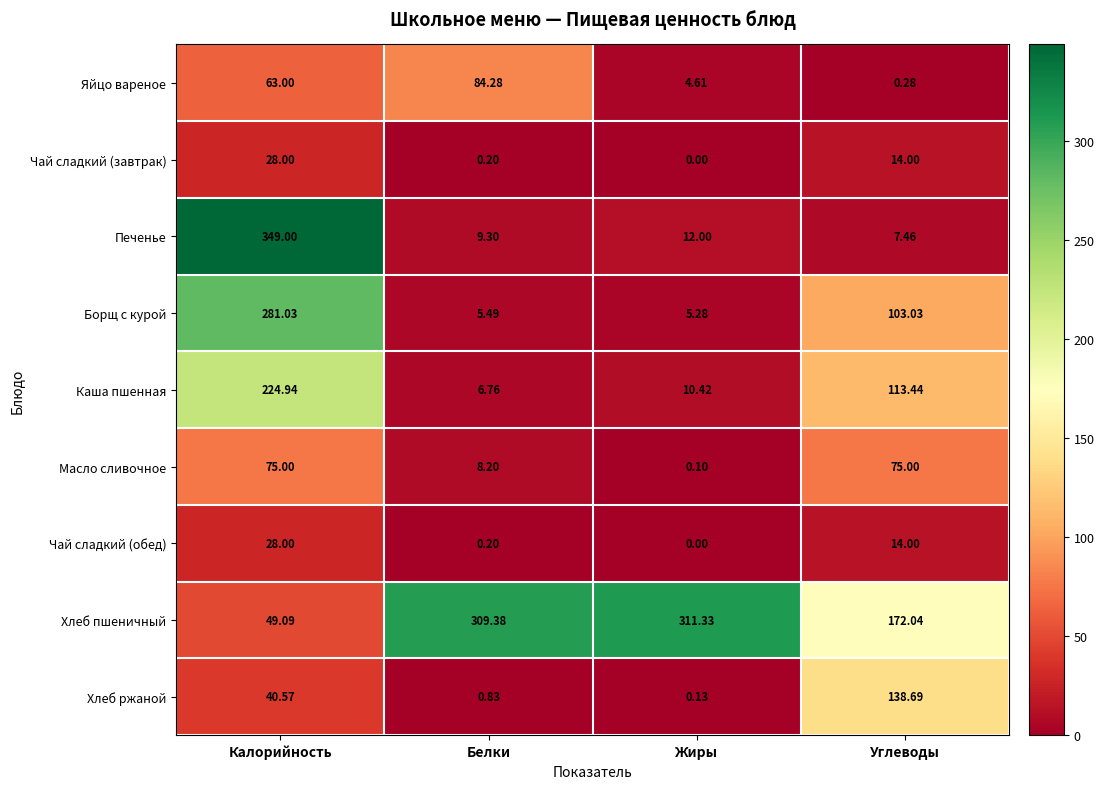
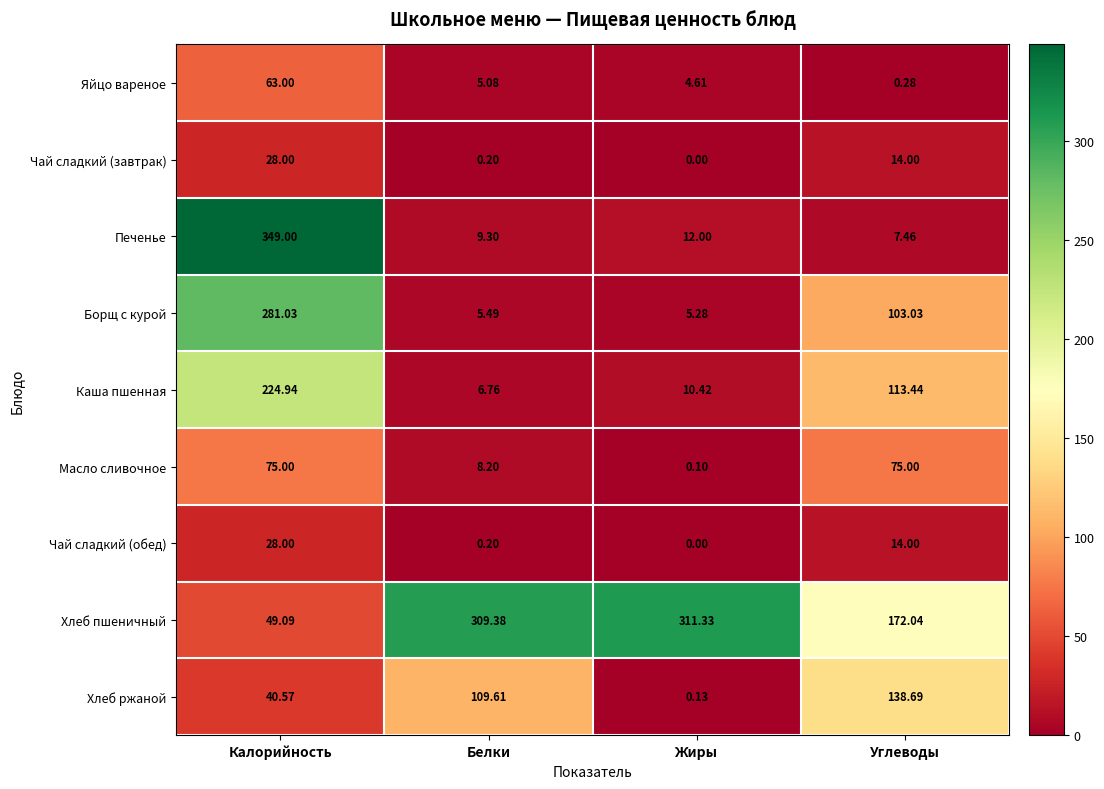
  {
    "Яйцо вареное": {
      "Калорийность": 63.00,
-     "Белки": 84.28,
+     "Белки": 5.08,
      "Жиры": 4.61,
      "Углеводы": 0.28
    },
    "Чай сладкий (завтрак)": {
      "Калорийность": 28.00,
      "Белки": 0.20,
      "Жиры": 0.00,
      "Углеводы": 14.00
    },
    "Печенье": {
      "Калорийность": 349.00,
      "Белки": 9.30,
      "Жиры": 12.00,
      "Углеводы": 7.46
    },
    "Борщ с курой": {
      "Калорийность": 281.03,
      "Белки": 5.49,
      "Жиры": 5.28,
      "Углеводы": 103.03
    },
    "Каша пшенная": {
      "Калорийность": 224.94,
      "Белки": 6.76,
      "Жиры": 10.42,
      "Углеводы": 113.44
    },
    "Масло сливочное": {
      "Калорийность": 75.00,
      "Белки": 8.20,
      "Жиры": 0.10,
      "Углеводы": 75.00
    },
    "Чай сладкий (обед)": {
      "Калорийность": 28.00,
      "Белки": 0.20,
      "Жиры": 0.00,
      "Углеводы": 14.00
    },
    "Хлеб пшеничный": {
      "Калорийность": 49.09,
      "Белки": 309.38,
      "Жиры": 311.33,
      "Углеводы": 172.04
    },
    "Хлеб ржаной": {
      "Калорийность": 40.57,
-     "Белки": 0.83,
+     "Белки": 109.61,
      "Жиры": 0.13,
      "Углеводы": 138.69
    }
  }
